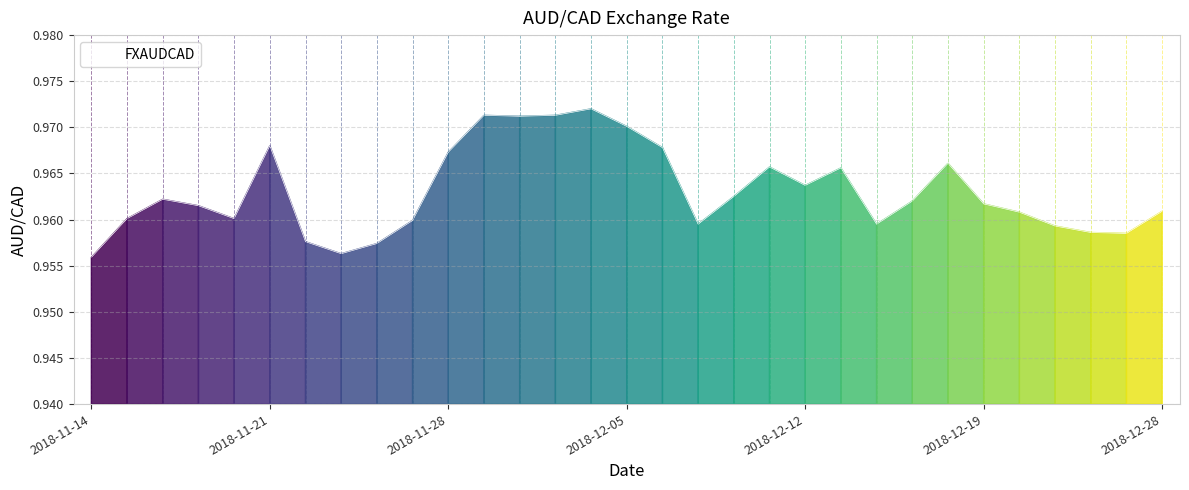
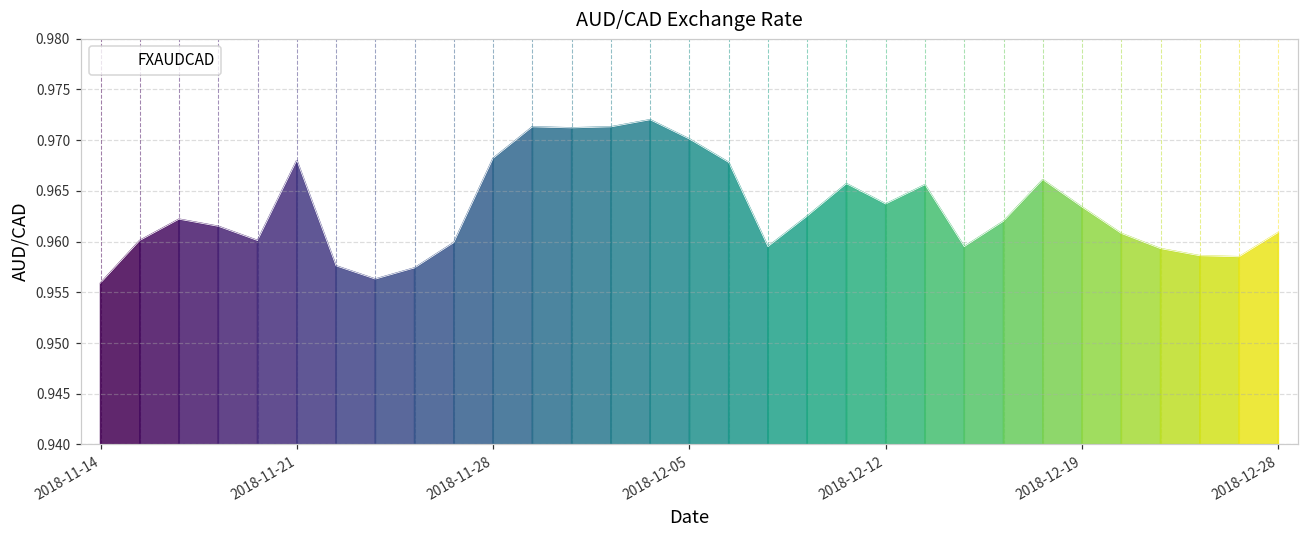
  {
    "2018-11-14": 0.956,
    "2018-11-21": 0.968,
-   "2018-11-28": 0.967,
+   "2018-11-28": 0.968,
    "2018-12-05": 0.970,
    "2018-12-12": 0.964,
-   "2018-12-19": 0.962,
+   "2018-12-19": 0.963,
    "2018-12-28": 0.961
  }
